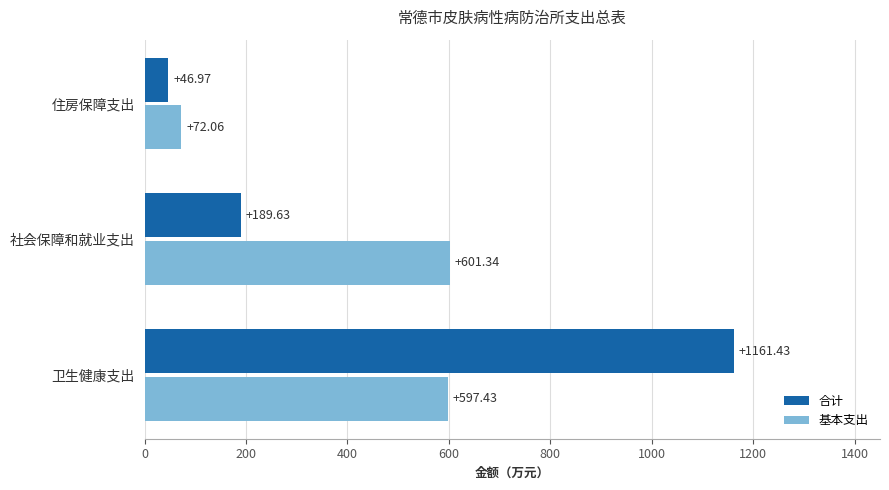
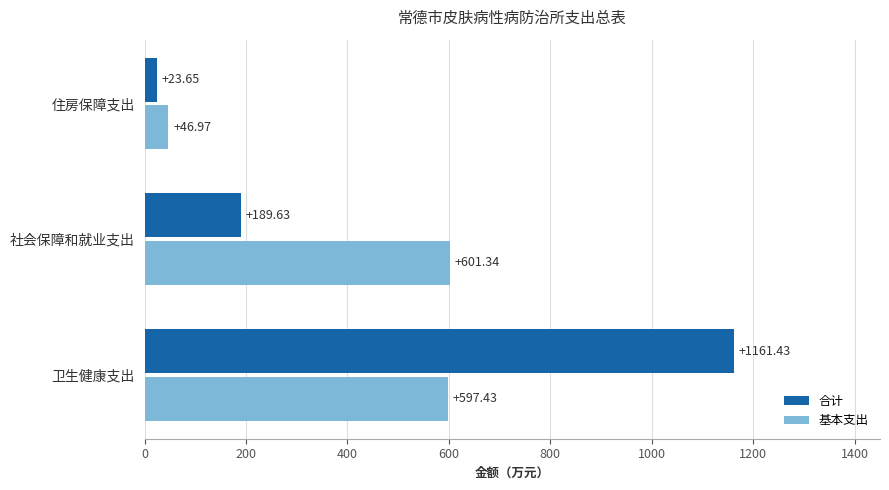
  {
    "合计": {
-     "住房保障支出": "+46.97",
+     "住房保障支出": "+23.65",
      "社会保障和就业支出": "+189.63",
      "卫生健康支出": "+1161.43"
    },
    "基本支出": {
-     "住房保障支出": "+72.06",
+     "住房保障支出": "+46.97",
      "社会保障和就业支出": "+601.34",
      "卫生健康支出": "+597.43"
    }
  }
